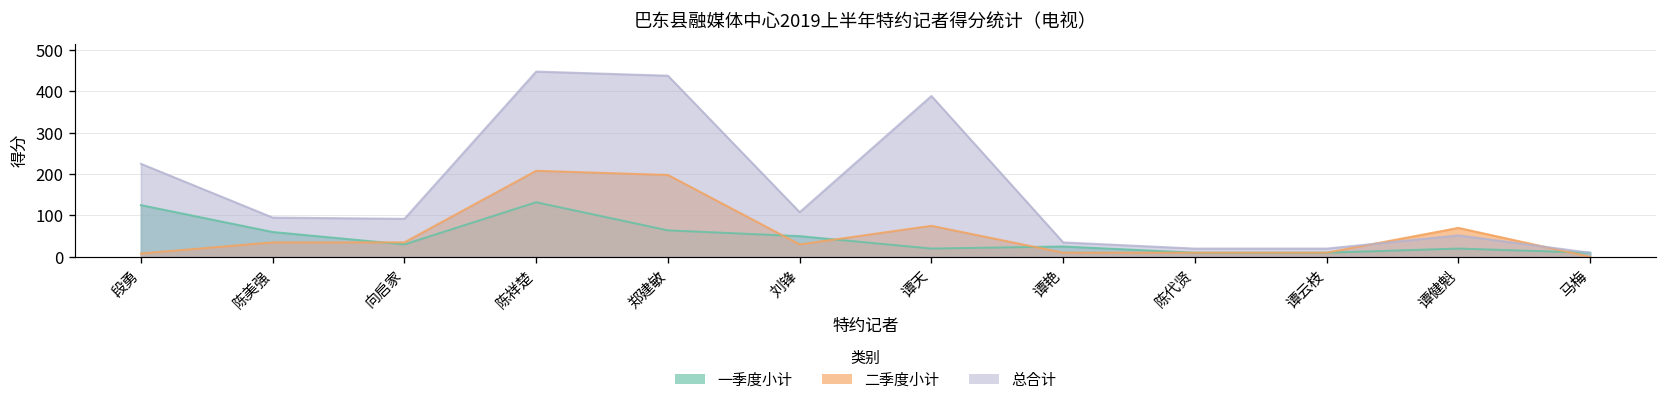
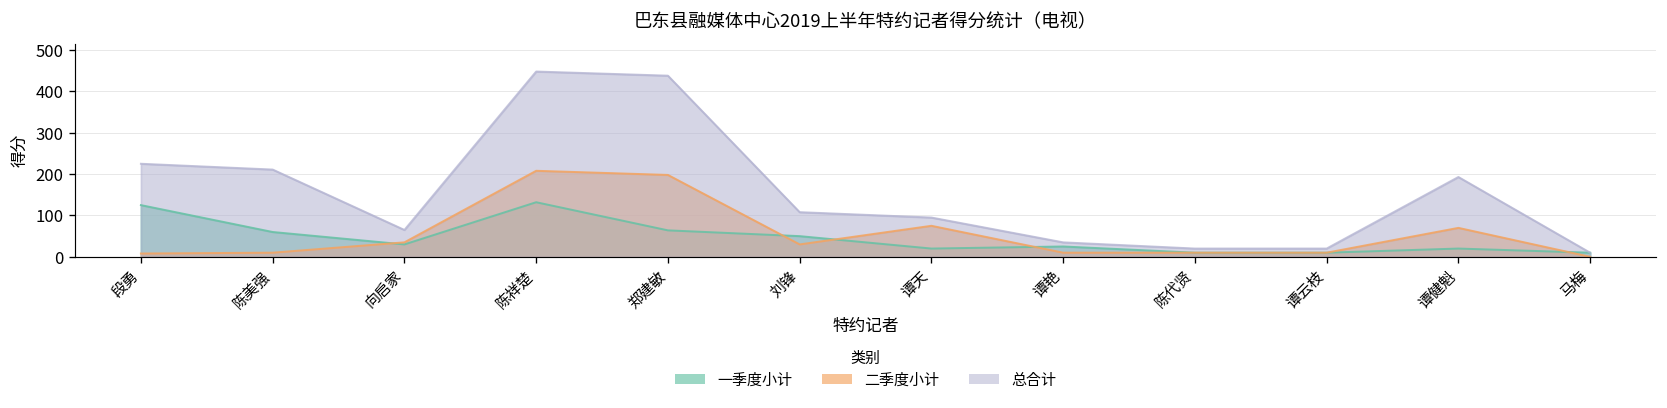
  {
    "一季度小计": {
      "段勇": 130,
      "陈美强": 60,
      "陈祥楚": 130,
      "郑建敏": 60,
      "刘锋": 50,
      "谭天": 20,
      "谭艳": 30,
      "谭健魁": 20
    },
    "二季度小计": {
      "段勇": 10,
-     "陈美强": 40,
+     "陈美强": 10,
      "陈祥楚": 210,
      "郑建敏": 200,
      "刘锋": 30,
      "谭天": 80,
      "谭艳": 10,
      "谭健魁": 70,
      "马梅": 0
    },
    "总合计": {
      "段勇": 230,
-     "陈美强": 100,
-     "向启家": 90,
+     "陈美强": 210,
+     "向启家": 70,
      "陈祥楚": 450,
      "郑建敏": 440,
      "刘锋": 110,
-     "谭天": 390,
+     "谭天": 100,
      "谭艳": 40,
      "陈代贤": 20,
      "谭云枝": 20,
-     "谭健魁": 50
+     "谭健魁": 190
    }
  }
